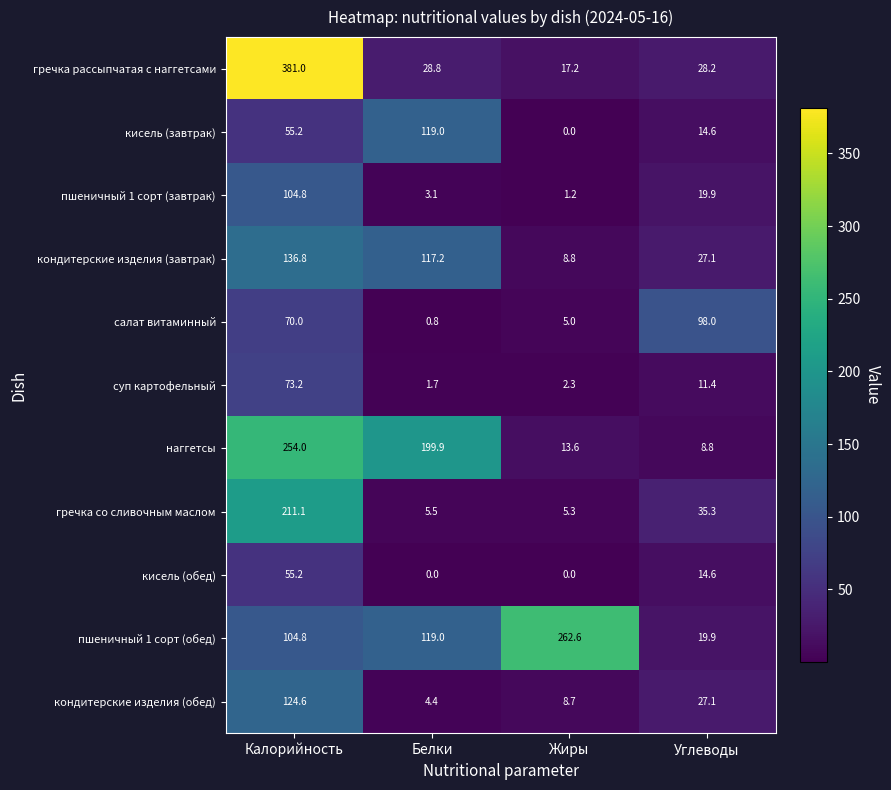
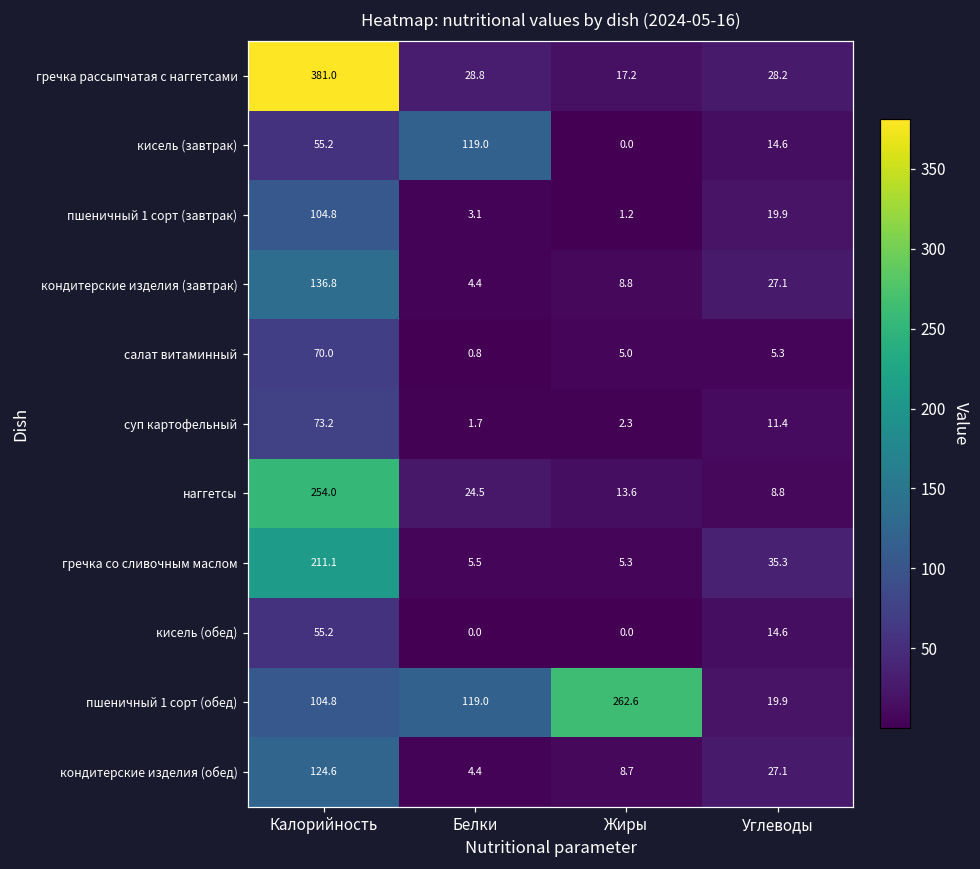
  {
    "гречка рассыпчатая с наггетсами": {
      "Калорийность": 381.0,
      "Белки": 28.8,
      "Жиры": 17.2,
      "Углеводы": 28.2
    },
    "кисель (завтрак)": {
      "Калорийность": 55.2,
      "Белки": 119.0,
      "Жиры": 0.0,
      "Углеводы": 14.6
    },
    "пшеничный 1 сорт (завтрак)": {
      "Калорийность": 104.8,
      "Белки": 3.1,
      "Жиры": 1.2,
      "Углеводы": 19.9
    },
    "кондитерские изделия (завтрак)": {
      "Калорийность": 136.8,
-     "Белки": 117.2,
+     "Белки": 4.4,
      "Жиры": 8.8,
      "Углеводы": 27.1
    },
    "салат витаминный": {
      "Калорийность": 70.0,
      "Белки": 0.8,
      "Жиры": 5.0,
-     "Углеводы": 98.0
+     "Углеводы": 5.3
    },
    "суп картофельный": {
      "Калорийность": 73.2,
      "Белки": 1.7,
      "Жиры": 2.3,
      "Углеводы": 11.4
    },
    "наггетсы": {
      "Калорийность": 254.0,
-     "Белки": 199.9,
+     "Белки": 24.5,
      "Жиры": 13.6,
      "Углеводы": 8.8
    },
    "гречка со сливочным маслом": {
      "Калорийность": 211.1,
      "Белки": 5.5,
      "Жиры": 5.3,
      "Углеводы": 35.3
    },
    "кисель (обед)": {
      "Калорийность": 55.2,
      "Белки": 0.0,
      "Жиры": 0.0,
      "Углеводы": 14.6
    },
    "пшеничный 1 сорт (обед)": {
      "Калорийность": 104.8,
      "Белки": 119.0,
      "Жиры": 262.6,
      "Углеводы": 19.9
    },
    "кондитерские изделия (обед)": {
      "Калорийность": 124.6,
      "Белки": 4.4,
      "Жиры": 8.7,
      "Углеводы": 27.1
    }
  }
